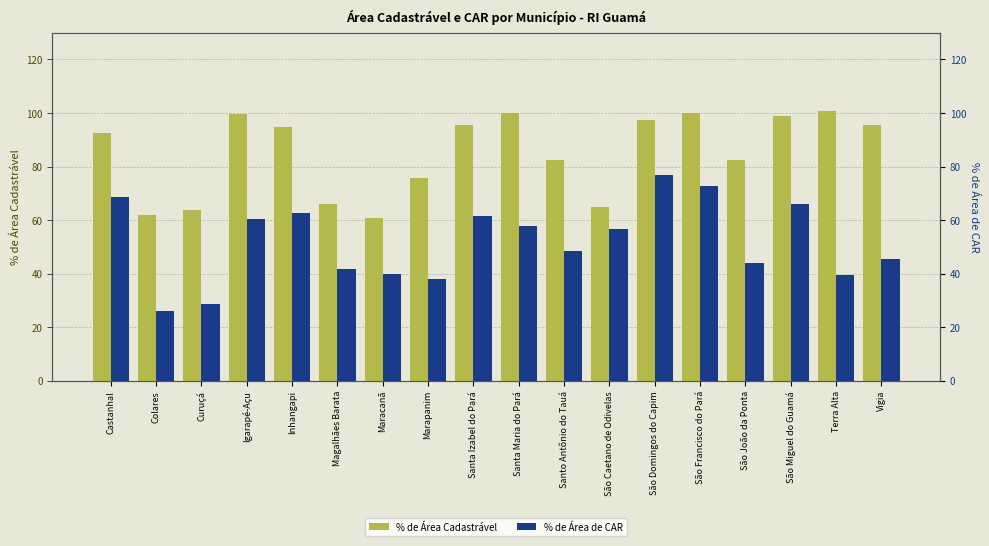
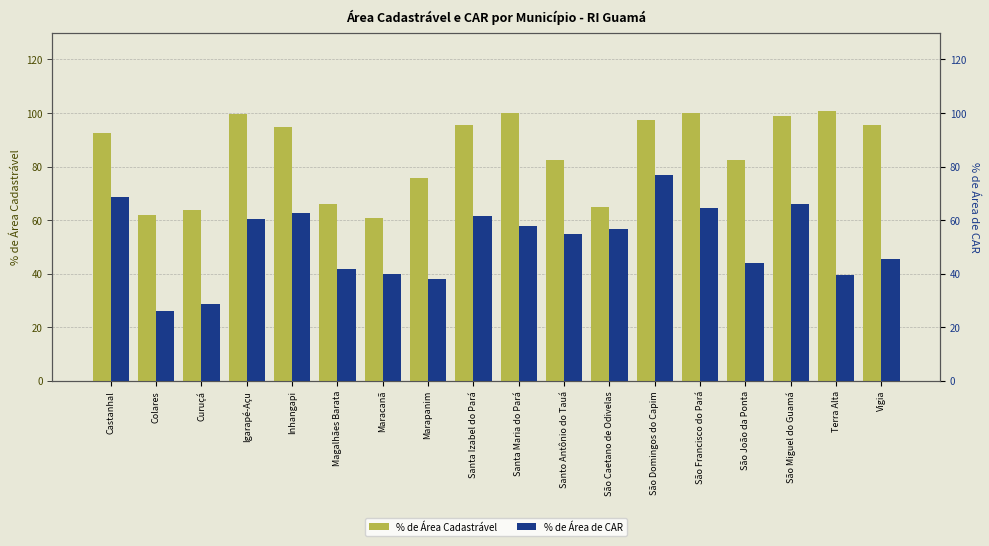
  {
    "% de Área Cadastrável": {
      "Castanhal": 92,
      "Colares": 62,
      "Curuçá": 64,
      "Igarapé-Açu": 100,
      "Inhangapi": 95,
      "Magalhães Barata": 66,
      "Maracanã": 61,
      "Marapanim": 76,
      "Santa Izabel do Pará": 96,
      "Santa Maria do Pará": 100,
      "Santo Antônio do Tauá": 83,
      "São Caetano de Odivelas": 65,
      "São Domingos do Capim": 97,
      "São Francisco do Pará": 100,
      "São João da Ponta": 82,
      "São Miguel do Guamá": 99,
      "Terra Alta": 101,
      "Vigia": 96
    },
    "% de Área de CAR": {
      "Castanhal": 69,
      "Colares": 26,
      "Curuçá": 29,
      "Igarapé-Açu": 60,
      "Inhangapi": 63,
      "Magalhães Barata": 42,
      "Maracanã": 40,
      "Marapanim": 38,
      "Santa Izabel do Pará": 62,
      "Santa Maria do Pará": 58,
-     "Santo Antônio do Tauá": 48,
+     "Santo Antônio do Tauá": 55,
      "São Caetano de Odivelas": 56,
      "São Domingos do Capim": 77,
-     "São Francisco do Pará": 73,
+     "São Francisco do Pará": 64,
      "São João da Ponta": 44,
      "São Miguel do Guamá": 66,
      "Terra Alta": 39,
      "Vigia": 45
    }
  }
